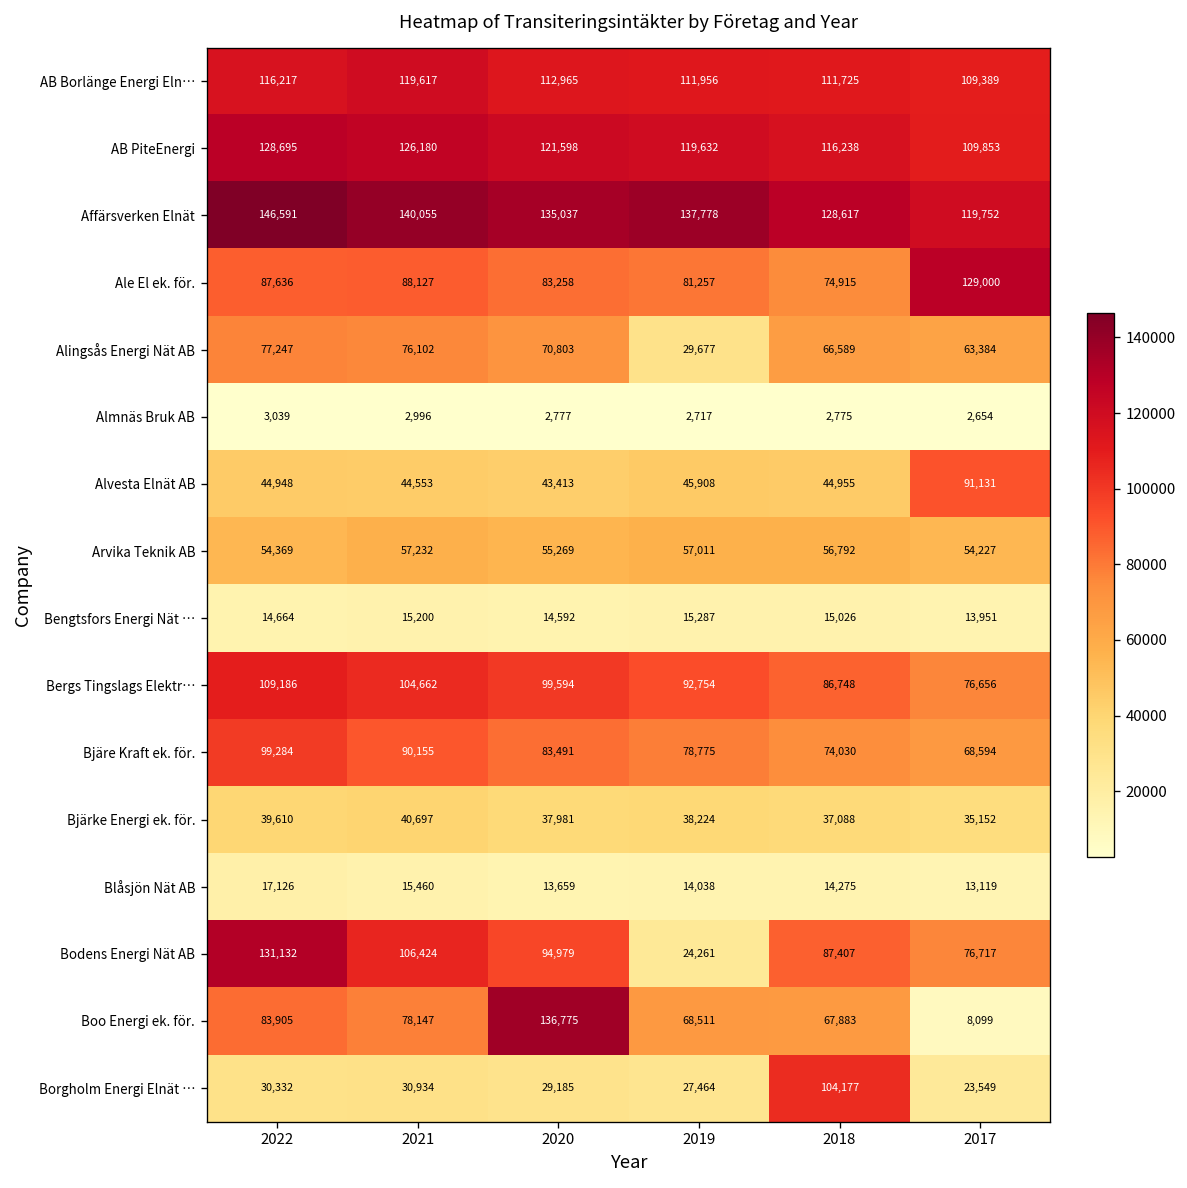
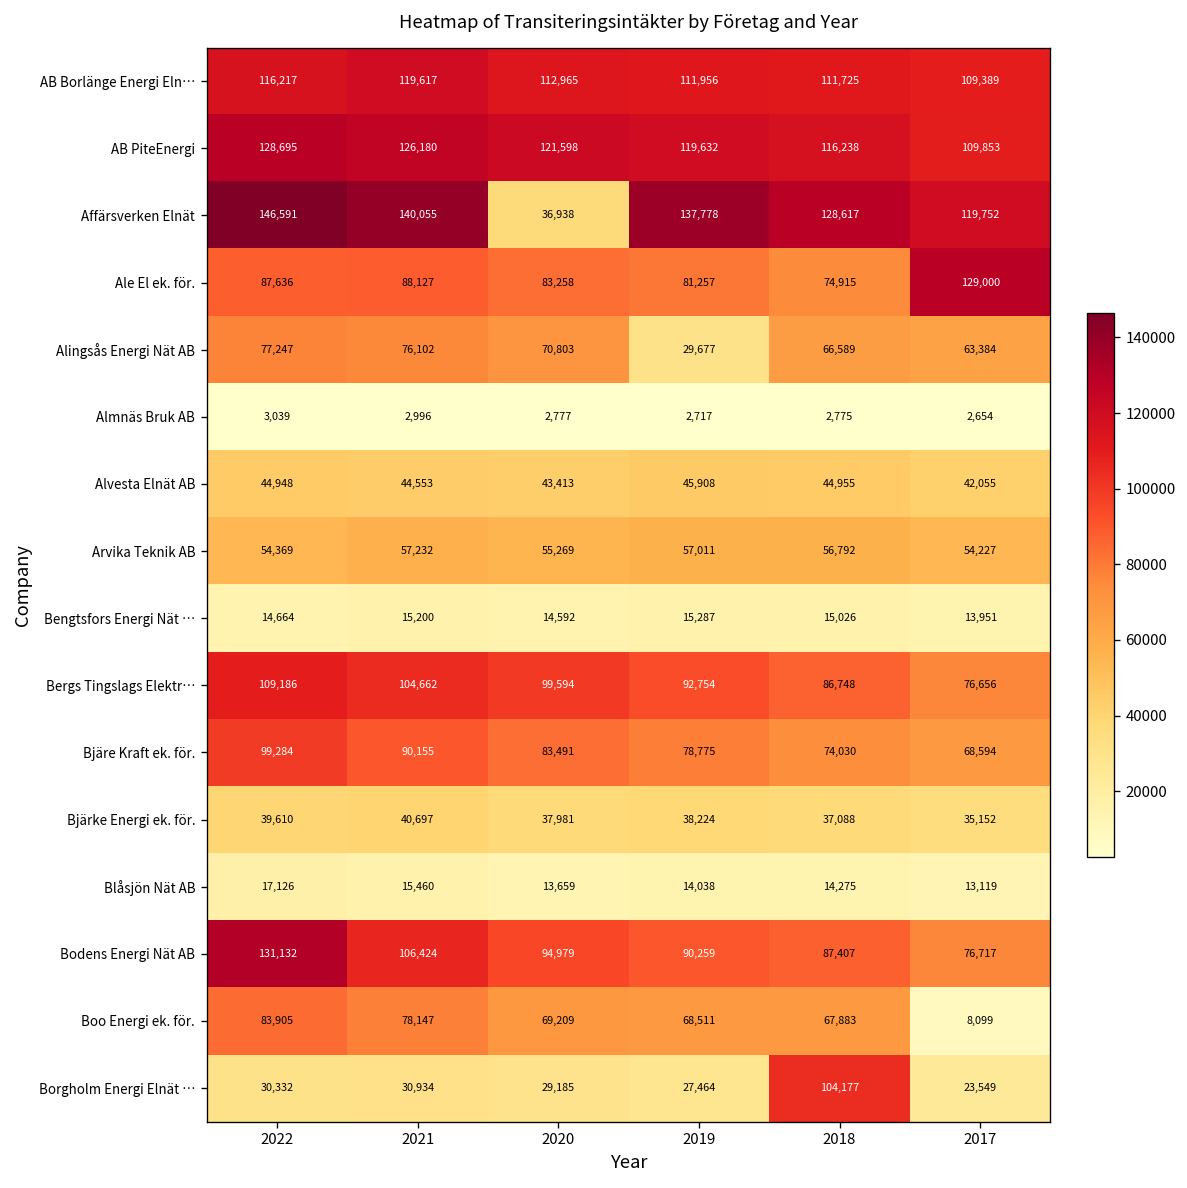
  {
    "AB Borlänge Energi Eln…": {
      "2022": "116,217",
      "2021": "119,617",
      "2020": "112,965",
      "2019": "111,956",
      "2018": "111,725",
      "2017": "109,389"
    },
    "AB PiteEnergi": {
      "2022": "128,695",
      "2021": "126,180",
      "2020": "121,598",
      "2019": "119,632",
      "2018": "116,238",
      "2017": "109,853"
    },
    "Affärsverken Elnät": {
      "2022": "146,591",
      "2021": "140,055",
-     "2020": "135,037",
+     "2020": "36,938",
      "2019": "137,778",
      "2018": "128,617",
      "2017": "119,752"
    },
    "Ale El ek. för.": {
      "2022": "87,636",
      "2021": "88,127",
      "2020": "83,258",
      "2019": "81,257",
      "2018": "74,915",
      "2017": "129,000"
    },
    "Alingsås Energi Nät AB": {
      "2022": "77,247",
      "2021": "76,102",
      "2020": "70,803",
      "2019": "29,677",
      "2018": "66,589",
      "2017": "63,384"
    },
    "Almnäs Bruk AB": {
      "2022": "3,039",
      "2021": "2,996",
      "2020": "2,777",
      "2019": "2,717",
      "2018": "2,775",
      "2017": "2,654"
    },
    "Alvesta Elnät AB": {
      "2022": "44,948",
      "2021": "44,553",
      "2020": "43,413",
      "2019": "45,908",
      "2018": "44,955",
-     "2017": "91,131"
+     "2017": "42,055"
    },
    "Arvika Teknik AB": {
      "2022": "54,369",
      "2021": "57,232",
      "2020": "55,269",
      "2019": "57,011",
      "2018": "56,792",
      "2017": "54,227"
    },
    "Bengtsfors Energi Nät …": {
      "2022": "14,664",
      "2021": "15,200",
      "2020": "14,592",
      "2019": "15,287",
      "2018": "15,026",
      "2017": "13,951"
    },
    "Bergs Tingslags Elektr…": {
      "2022": "109,186",
      "2021": "104,662",
      "2020": "99,594",
      "2019": "92,754",
      "2018": "86,748",
      "2017": "76,656"
    },
    "Bjäre Kraft ek. för.": {
      "2022": "99,284",
      "2021": "90,155",
      "2020": "83,491",
      "2019": "78,775",
      "2018": "74,030",
      "2017": "68,594"
    },
    "Bjärke Energi ek. för.": {
      "2022": "39,610",
      "2021": "40,697",
      "2020": "37,981",
      "2019": "38,224",
      "2018": "37,088",
      "2017": "35,152"
    },
    "Blåsjön Nät AB": {
      "2022": "17,126",
      "2021": "15,460",
      "2020": "13,659",
      "2019": "14,038",
      "2018": "14,275",
      "2017": "13,119"
    },
    "Bodens Energi Nät AB": {
      "2022": "131,132",
      "2021": "106,424",
      "2020": "94,979",
-     "2019": "24,261",
+     "2019": "90,259",
      "2018": "87,407",
      "2017": "76,717"
    },
    "Boo Energi ek. för.": {
      "2022": "83,905",
      "2021": "78,147",
-     "2020": "136,775",
+     "2020": "69,209",
      "2019": "68,511",
      "2018": "67,883",
      "2017": "8,099"
    },
    "Borgholm Energi Elnät …": {
      "2022": "30,332",
      "2021": "30,934",
      "2020": "29,185",
      "2019": "27,464",
      "2018": "104,177",
      "2017": "23,549"
    }
  }
